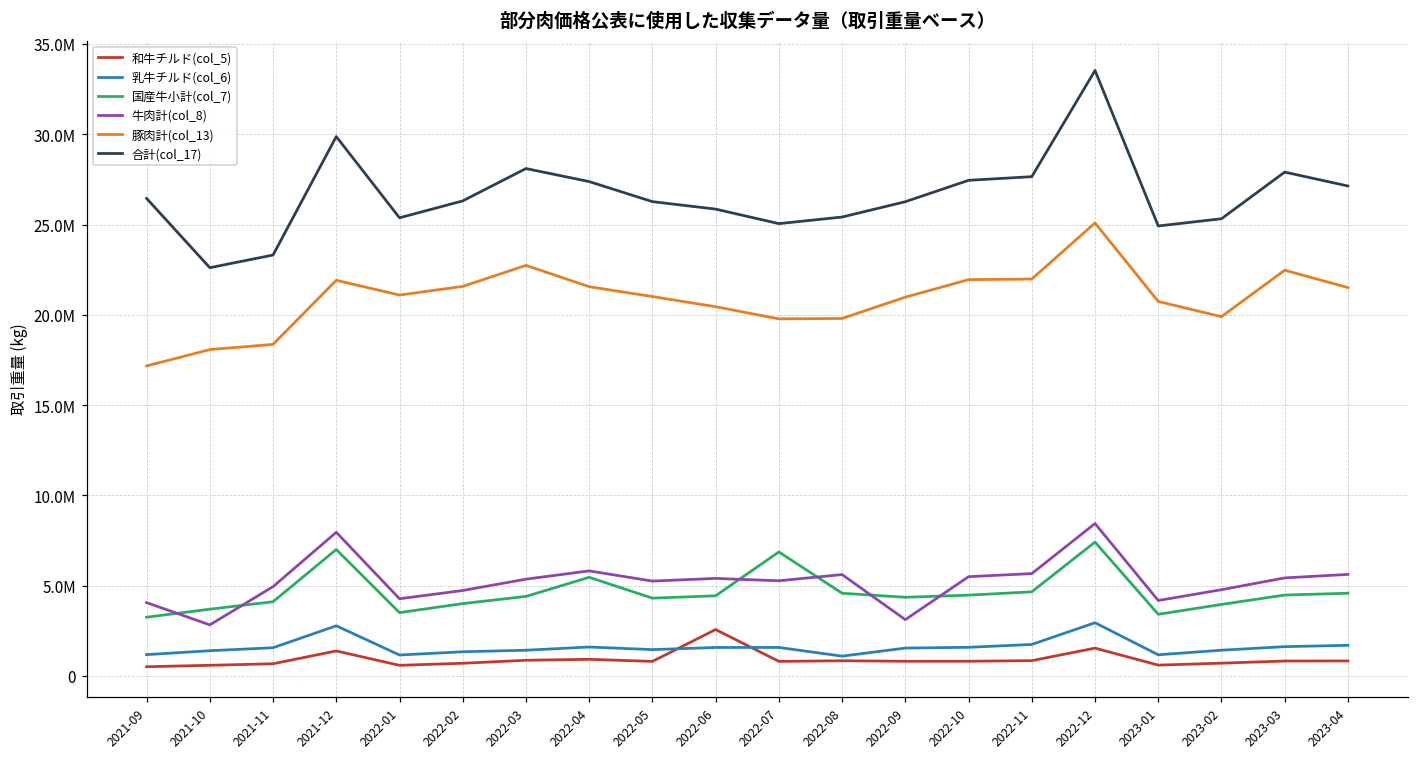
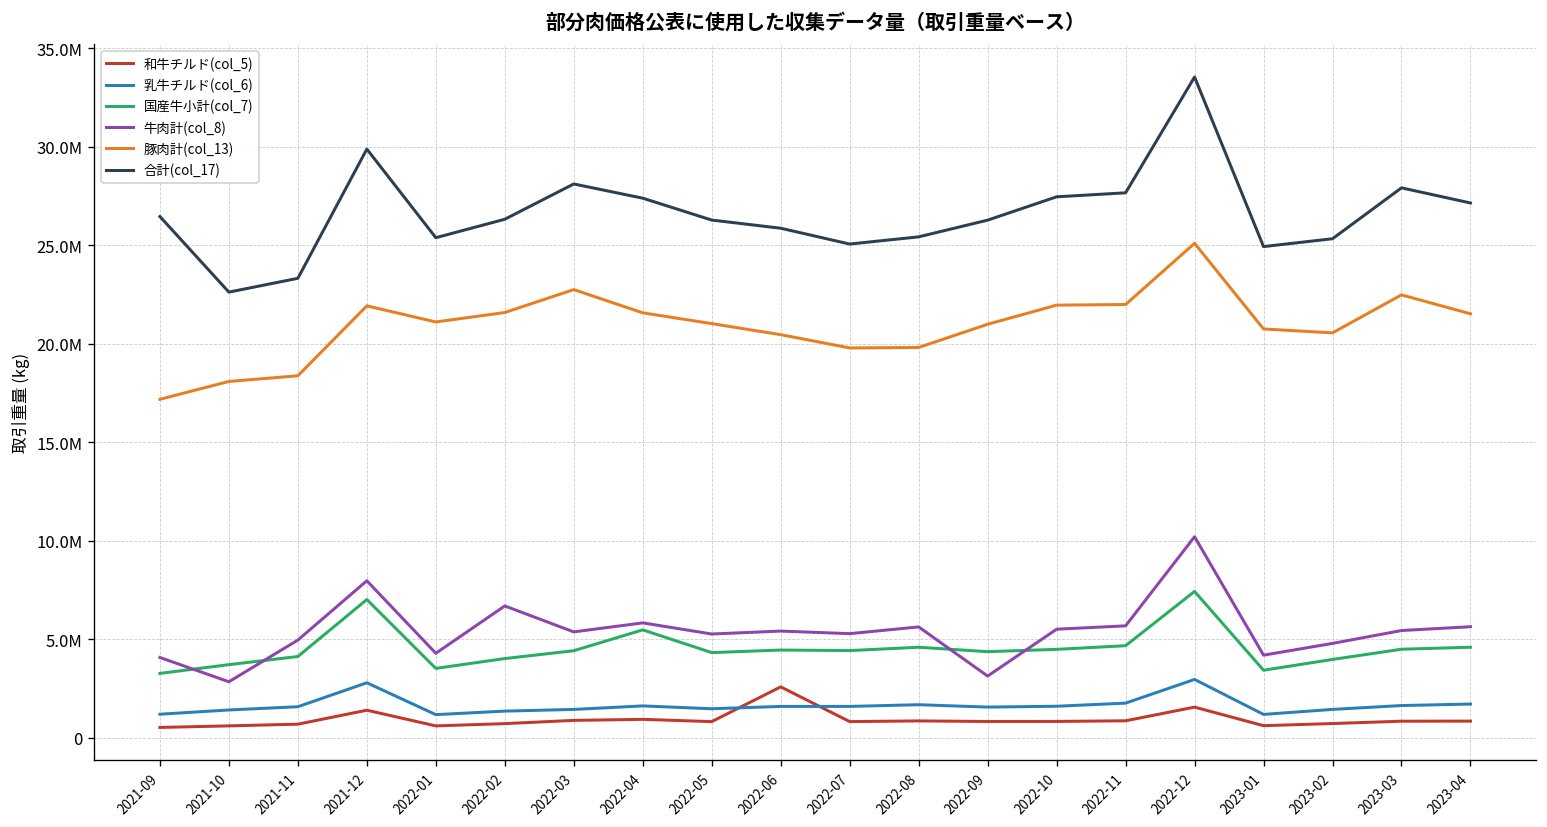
  {
    "和牛チルド(col_5)": {
      "2021-09": 500000,
      "2021-10": 600000,
      "2021-11": 700000,
      "2021-12": 1400000,
      "2022-01": 600000,
      "2022-02": 700000,
      "2022-03": 900000,
      "2022-04": 900000,
      "2022-05": 800000,
      "2022-06": 2600000,
      "2022-07": 800000,
      "2022-08": 800000,
      "2022-09": 800000,
      "2022-10": 800000,
      "2022-11": 800000,
      "2022-12": 1500000,
      "2023-01": 600000,
      "2023-02": 700000,
      "2023-03": 800000,
      "2023-04": 800000
    },
    "乳牛チルド(col_6)": {
      "2021-09": 1200000,
      "2021-10": 1400000,
      "2021-11": 1600000,
      "2021-12": 2800000,
      "2022-01": 1200000,
      "2022-02": 1300000,
      "2022-03": 1400000,
      "2022-04": 1600000,
      "2022-05": 1500000,
      "2022-06": 1600000,
      "2022-07": 1600000,
-     "2022-08": 1100000,
+     "2022-08": 1700000,
      "2022-09": 1500000,
      "2022-10": 1600000,
      "2022-11": 1700000,
      "2022-12": 2900000,
      "2023-01": 1200000,
      "2023-02": 1400000,
      "2023-03": 1600000,
      "2023-04": 1700000
    },
    "国産牛小計(col_7)": {
      "2021-09": 3300000,
      "2021-10": 3700000,
      "2021-11": 4100000,
      "2021-12": 7000000,
      "2022-01": 3500000,
      "2022-02": 4000000,
      "2022-03": 4400000,
      "2022-04": 5500000,
      "2022-05": 4300000,
      "2022-06": 4400000,
-     "2022-07": 6900000,
+     "2022-07": 4400000,
      "2022-08": 4600000,
      "2022-09": 4400000,
      "2022-10": 4500000,
      "2022-11": 4700000,
      "2022-12": 7400000,
      "2023-01": 3400000,
      "2023-02": 4000000,
      "2023-03": 4500000,
      "2023-04": 4600000
    },
    "牛肉計(col_8)": {
      "2021-09": 4100000,
      "2021-10": 2800000,
      "2021-11": 4900000,
      "2021-12": 8000000,
      "2022-01": 4300000,
-     "2022-02": 4700000,
+     "2022-02": 6700000,
      "2022-03": 5400000,
      "2022-04": 5800000,
      "2022-05": 5300000,
      "2022-06": 5400000,
      "2022-07": 5300000,
      "2022-08": 5600000,
      "2022-09": 3100000,
      "2022-10": 5500000,
      "2022-11": 5700000,
-     "2022-12": 8400000,
+     "2022-12": 10200000,
      "2023-01": 4200000,
      "2023-02": 4800000,
      "2023-03": 5400000,
      "2023-04": 5600000
    },
    "豚肉計(col_13)": {
      "2021-09": 17200000,
      "2021-10": 18100000,
      "2021-11": 18400000,
      "2021-12": 21900000,
      "2022-01": 21100000,
      "2022-02": 21600000,
      "2022-03": 22700000,
      "2022-04": 21600000,
      "2022-05": 21000000,
      "2022-06": 20400000,
      "2022-07": 19800000,
      "2022-08": 19800000,
      "2022-09": 21000000,
      "2022-10": 21900000,
      "2022-11": 22000000,
      "2022-12": 25100000,
      "2023-01": 20700000,
-     "2023-02": 19900000,
+     "2023-02": 20500000,
      "2023-03": 22500000,
      "2023-04": 21500000
    },
    "合計(col_17)": {
      "2021-09": 26400000,
      "2021-10": 22600000,
      "2021-11": 23300000,
      "2021-12": 29900000,
      "2022-01": 25400000,
      "2022-02": 26300000,
      "2022-03": 28100000,
      "2022-04": 27400000,
      "2022-05": 26300000,
      "2022-06": 25900000,
      "2022-07": 25000000,
      "2022-08": 25400000,
      "2022-09": 26300000,
      "2022-10": 27400000,
      "2022-11": 27700000,
      "2022-12": 33500000,
      "2023-01": 24900000,
      "2023-02": 25300000,
      "2023-03": 27900000,
      "2023-04": 27100000
    }
  }
